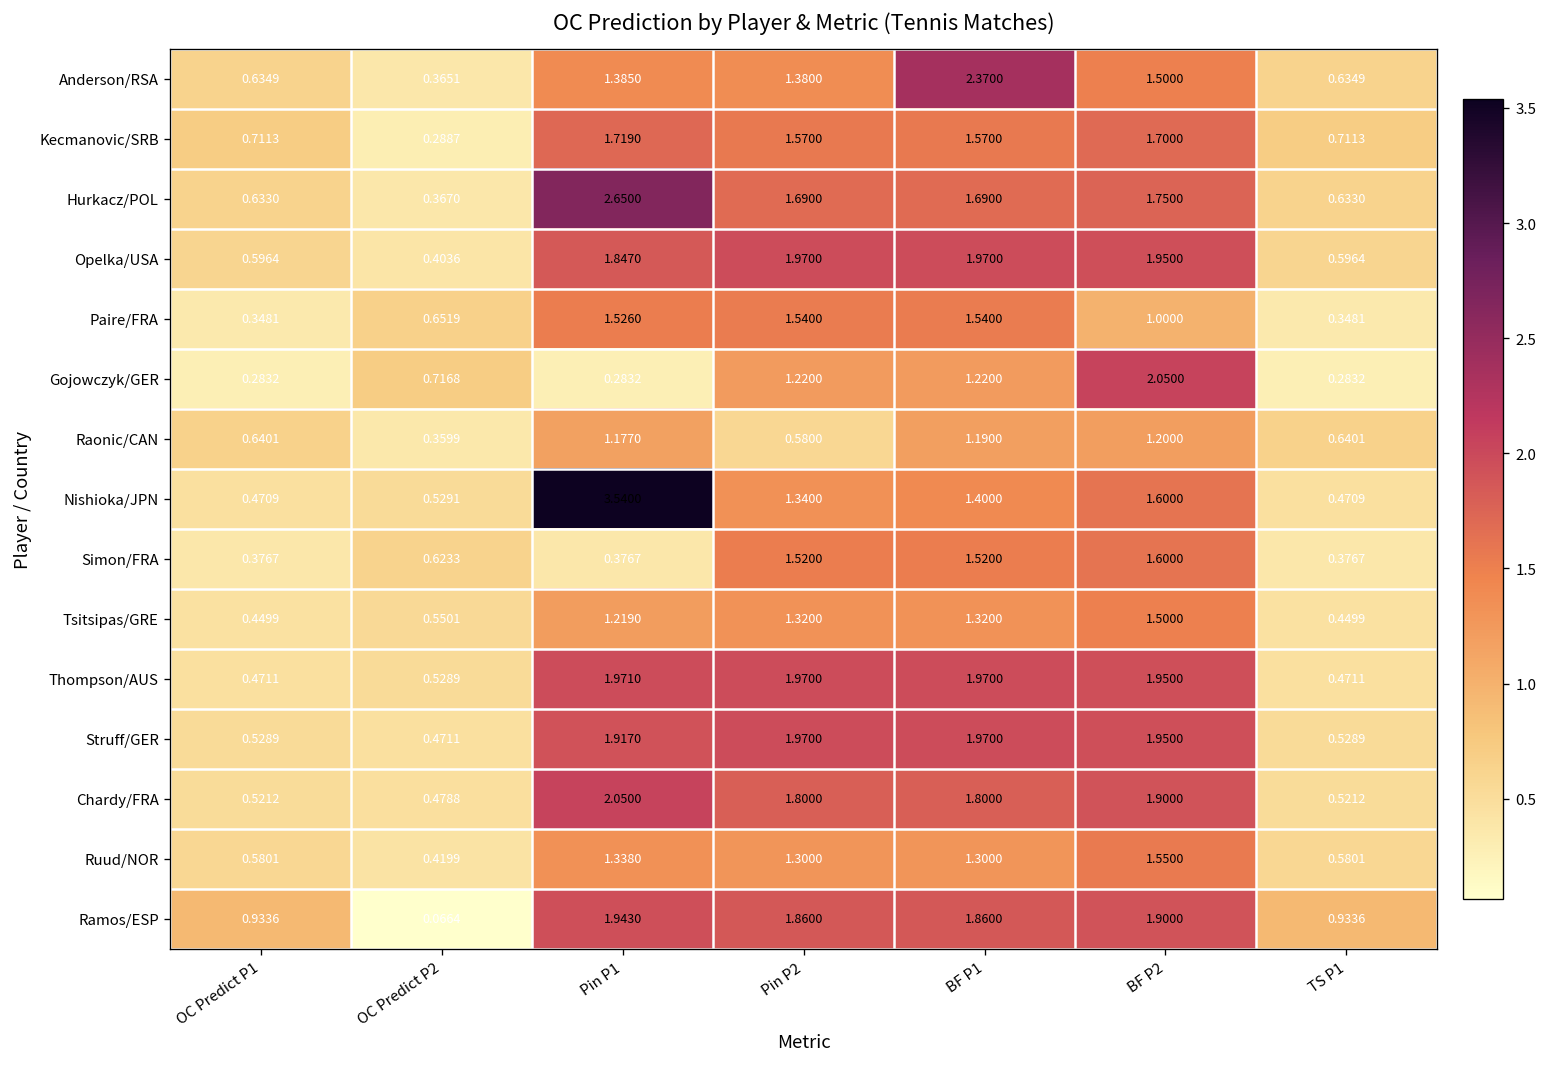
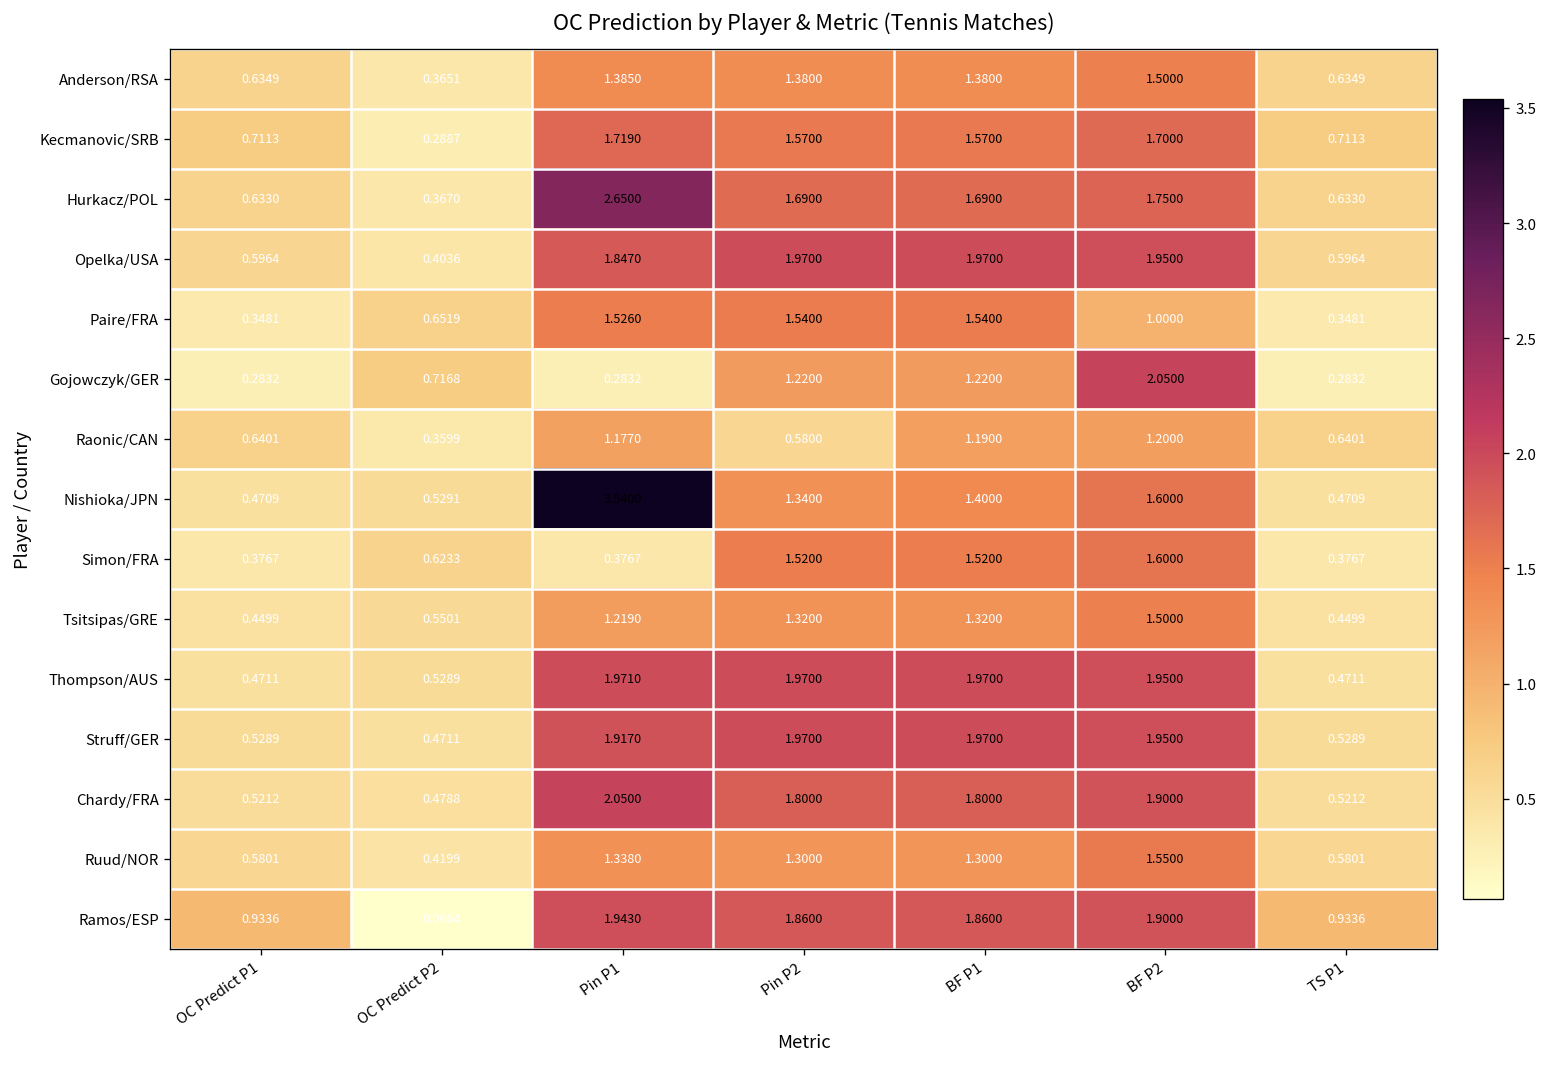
  {
    "Anderson/RSA": {
      "OC Predict P1": 0.6349,
      "OC Predict P2": 0.3651,
      "Pin P1": 1.3850,
      "Pin P2": 1.3800,
-     "BF P1": 2.3700,
+     "BF P1": 1.3800,
      "BF P2": 1.5000,
      "TS P1": 0.6349
    },
    "Kecmanovic/SRB": {
      "OC Predict P1": 0.7113,
      "OC Predict P2": 0.2887,
      "Pin P1": 1.7190,
      "Pin P2": 1.5700,
      "BF P1": 1.5700,
      "BF P2": 1.7000,
      "TS P1": 0.7113
    },
    "Hurkacz/POL": {
      "OC Predict P1": 0.6330,
      "OC Predict P2": 0.3670,
      "Pin P1": 2.6500,
      "Pin P2": 1.6900,
      "BF P1": 1.6900,
      "BF P2": 1.7500,
      "TS P1": 0.6330
    },
    "Opelka/USA": {
      "OC Predict P1": 0.5964,
      "OC Predict P2": 0.4036,
      "Pin P1": 1.8470,
      "Pin P2": 1.9700,
      "BF P1": 1.9700,
      "BF P2": 1.9500,
      "TS P1": 0.5964
    },
    "Paire/FRA": {
      "OC Predict P1": 0.3481,
      "OC Predict P2": 0.6519,
      "Pin P1": 1.5260,
      "Pin P2": 1.5400,
      "BF P1": 1.5400,
      "BF P2": 1.0000,
      "TS P1": 0.3481
    },
    "Gojowczyk/GER": {
      "OC Predict P1": 0.2832,
      "OC Predict P2": 0.7168,
      "Pin P1": 0.2832,
      "Pin P2": 1.2200,
      "BF P1": 1.2200,
      "BF P2": 2.0500,
      "TS P1": 0.2832
    },
    "Raonic/CAN": {
      "OC Predict P1": 0.6401,
      "OC Predict P2": 0.3599,
      "Pin P1": 1.1770,
      "Pin P2": 0.5800,
      "BF P1": 1.1900,
      "BF P2": 1.2000,
      "TS P1": 0.6401
    },
    "Nishioka/JPN": {
      "OC Predict P1": 0.4709,
      "OC Predict P2": 0.5291,
      "Pin P2": 1.3400,
      "BF P1": 1.4000,
      "BF P2": 1.6000,
      "TS P1": 0.4709
    },
    "Simon/FRA": {
      "OC Predict P1": 0.3767,
      "OC Predict P2": 0.6233,
      "Pin P1": 0.3767,
      "Pin P2": 1.5200,
      "BF P1": 1.5200,
      "BF P2": 1.6000,
      "TS P1": 0.3767
    },
    "Tsitsipas/GRE": {
      "OC Predict P1": 0.4499,
      "OC Predict P2": 0.5501,
      "Pin P1": 1.2190,
      "Pin P2": 1.3200,
      "BF P1": 1.3200,
      "BF P2": 1.5000,
      "TS P1": 0.4499
    },
    "Thompson/AUS": {
      "OC Predict P1": 0.4711,
      "OC Predict P2": 0.5289,
      "Pin P1": 1.9710,
      "Pin P2": 1.9700,
      "BF P1": 1.9700,
      "BF P2": 1.9500,
      "TS P1": 0.4711
    },
    "Struff/GER": {
      "OC Predict P1": 0.5289,
      "OC Predict P2": 0.4711,
      "Pin P1": 1.9170,
      "Pin P2": 1.9700,
      "BF P1": 1.9700,
      "BF P2": 1.9500,
      "TS P1": 0.5289
    },
    "Chardy/FRA": {
      "OC Predict P1": 0.5212,
      "OC Predict P2": 0.4788,
      "Pin P1": 2.0500,
      "Pin P2": 1.8000,
      "BF P1": 1.8000,
      "BF P2": 1.9000,
      "TS P1": 0.5212
    },
    "Ruud/NOR": {
      "OC Predict P1": 0.5801,
      "OC Predict P2": 0.4199,
      "Pin P1": 1.3380,
      "Pin P2": 1.3000,
      "BF P1": 1.3000,
      "BF P2": 1.5500,
      "TS P1": 0.5801
    },
    "Ramos/ESP": {
      "OC Predict P1": 0.9336,
      "OC Predict P2": 0.0664,
      "Pin P1": 1.9430,
      "Pin P2": 1.8600,
      "BF P1": 1.8600,
      "BF P2": 1.9000,
      "TS P1": 0.9336
    }
  }
